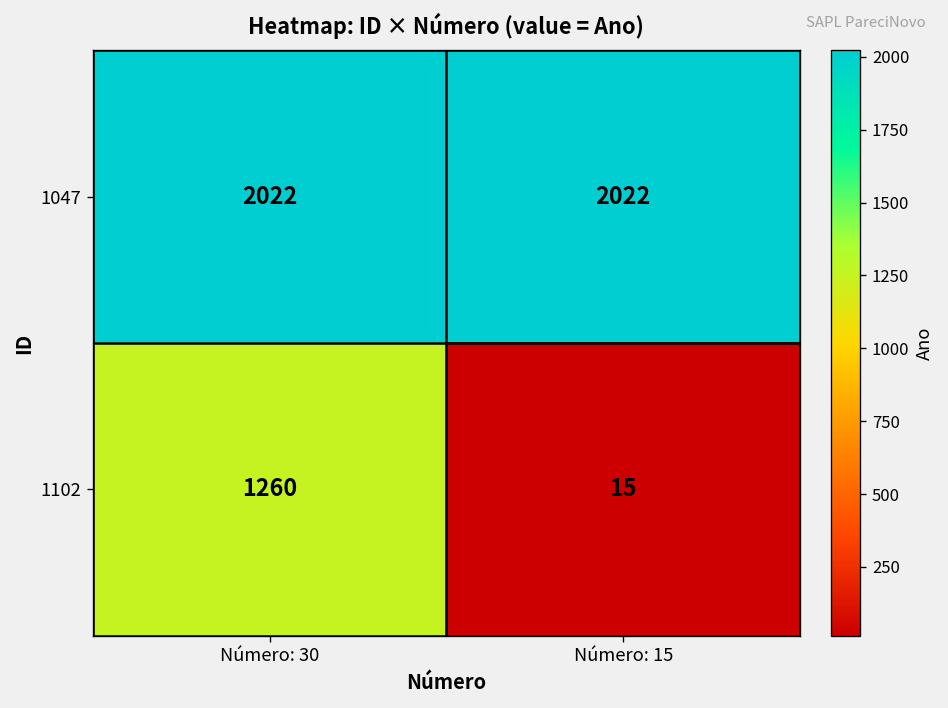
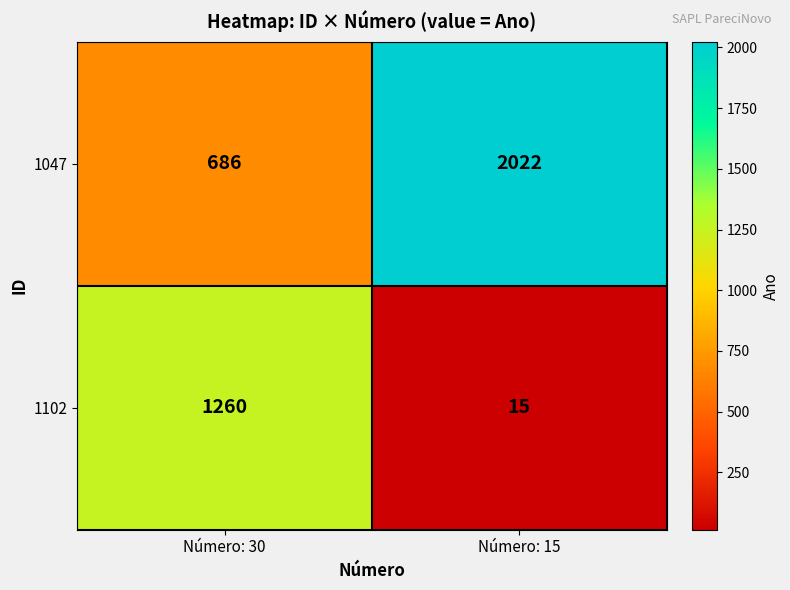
  {
    "1047": {
-     "Número: 30": 2022,
+     "Número: 30": 686,
      "Número: 15": 2022
    },
    "1102": {
      "Número: 30": 1260,
      "Número: 15": 15
    }
  }
